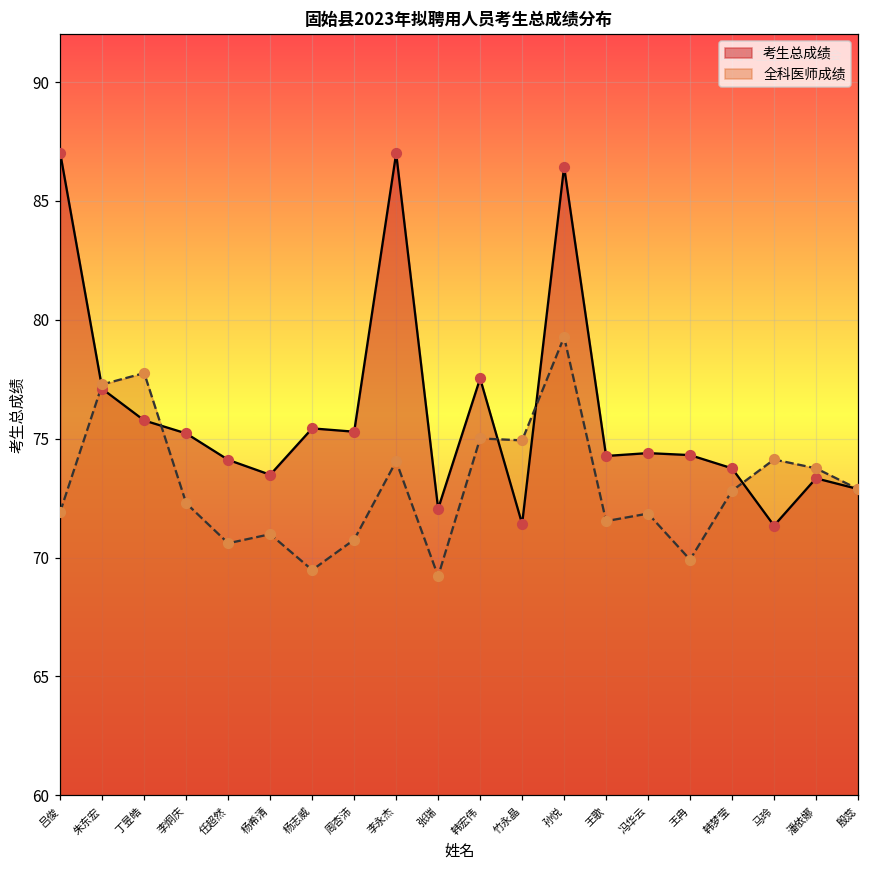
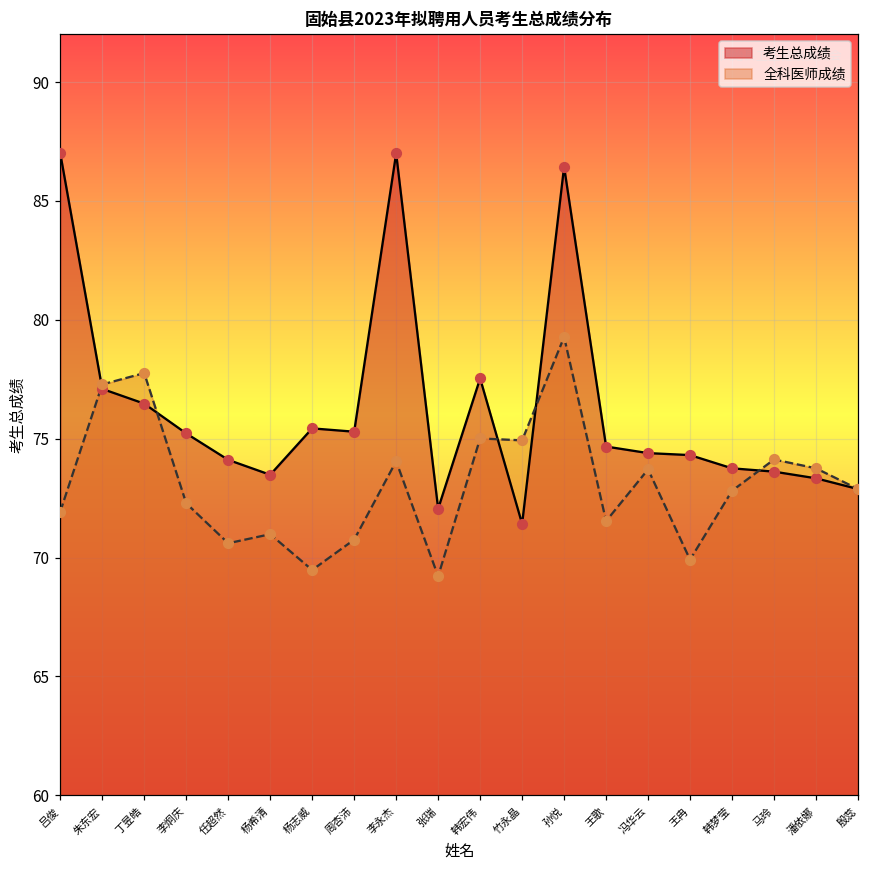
  {
    "考生总成绩": {
      "吕俊": 87.0,
      "朱东宏": 77.1,
-     "丁昱皓": 75.8,
+     "丁昱皓": 76.5,
      "李炯庆": 75.2,
      "任超然": 74.1,
      "杨希清": 73.5,
      "杨志威": 75.4,
      "周杏沛": 75.3,
      "李永杰": 87.0,
      "张瑞": 72.1,
      "韩宏伟": 77.5,
      "竹永晶": 71.4,
      "孙悦": 86.4,
-     "王歌": 74.3,
+     "王歌": 74.7,
      "冯华云": 74.4,
      "王冉": 74.3,
      "韩梦莹": 73.8,
-     "马玲": 71.3,
+     "马玲": 73.6,
      "潘依娜": 73.3
    },
    "全科医师成绩": {
      "吕俊": 71.9,
      "朱东宏": 77.3,
      "丁昱皓": 77.8,
      "李炯庆": 72.3,
      "任超然": 70.6,
      "杨希清": 71.0,
      "杨志威": 69.5,
      "周杏沛": 70.8,
      "李永杰": 74.1,
      "张瑞": 69.2,
      "韩宏伟": 75.0,
      "竹永晶": 74.9,
      "孙悦": 79.3,
      "王歌": 71.5,
-     "冯华云": 71.8,
+     "冯华云": 73.7,
      "王冉": 69.9,
      "韩梦莹": 72.8,
      "马玲": 74.1,
      "潘依娜": 73.8
    }
  }
